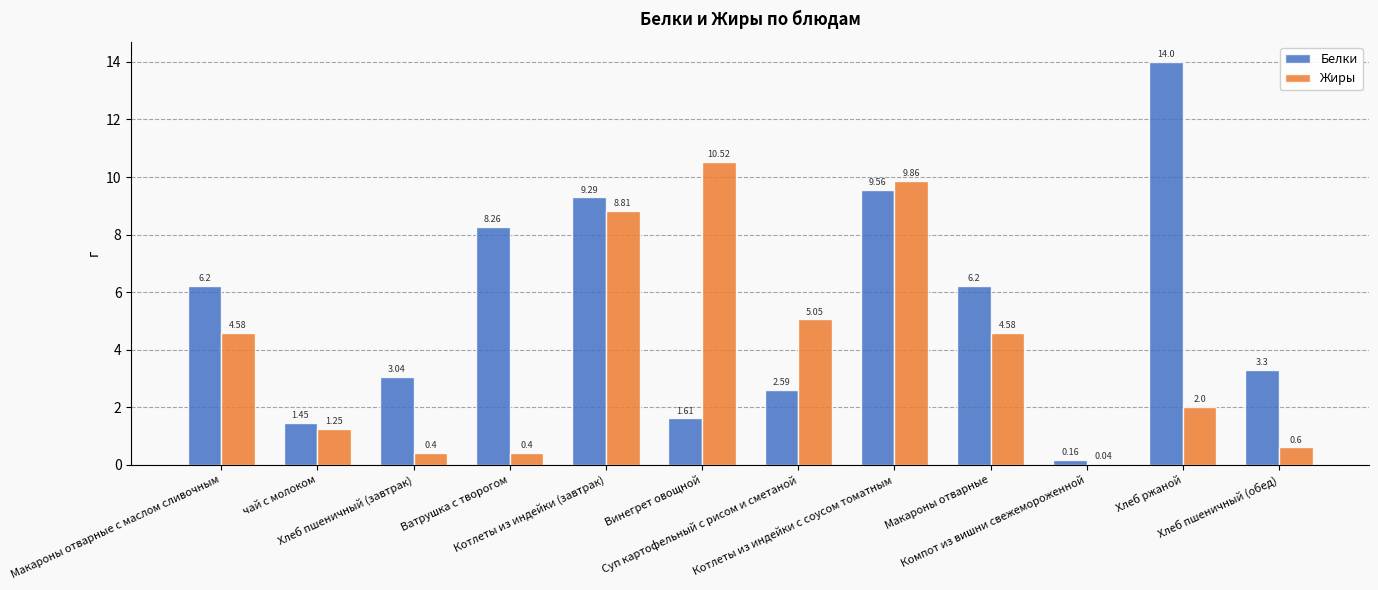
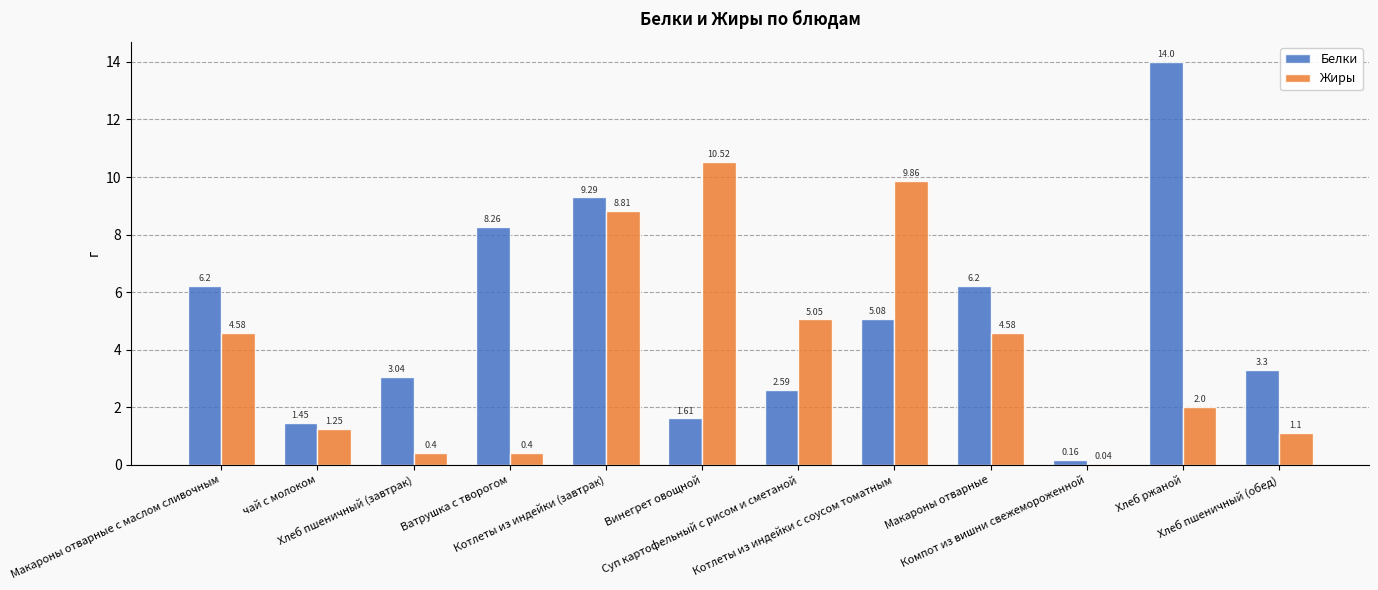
  {
    "Белки": {
      "Макароны отварные с маслом сливочным": 6.2,
      "чай с молоком": 1.45,
      "Хлеб пшеничный (завтрак)": 3.04,
      "Ватрушка с творогом": 8.26,
      "Котлеты из индейки (завтрак)": 9.29,
      "Винегрет овощной": 1.61,
      "Суп картофельный с рисом и сметаной": 2.59,
-     "Котлеты из индейки с соусом томатным": 9.56,
+     "Котлеты из индейки с соусом томатным": 5.08,
      "Макароны отварные": 6.2,
      "Компот из вишни свежемороженной": 0.16,
      "Хлеб ржаной": 14.0,
      "Хлеб пшеничный (обед)": 3.3
    },
    "Жиры": {
      "Макароны отварные с маслом сливочным": 4.58,
      "чай с молоком": 1.25,
      "Хлеб пшеничный (завтрак)": 0.4,
      "Ватрушка с творогом": 0.4,
      "Котлеты из индейки (завтрак)": 8.81,
      "Винегрет овощной": 10.52,
      "Суп картофельный с рисом и сметаной": 5.05,
      "Котлеты из индейки с соусом томатным": 9.86,
      "Макароны отварные": 4.58,
      "Компот из вишни свежемороженной": 0.04,
      "Хлеб ржаной": 2.0,
-     "Хлеб пшеничный (обед)": 0.6
+     "Хлеб пшеничный (обед)": 1.1
    }
  }
